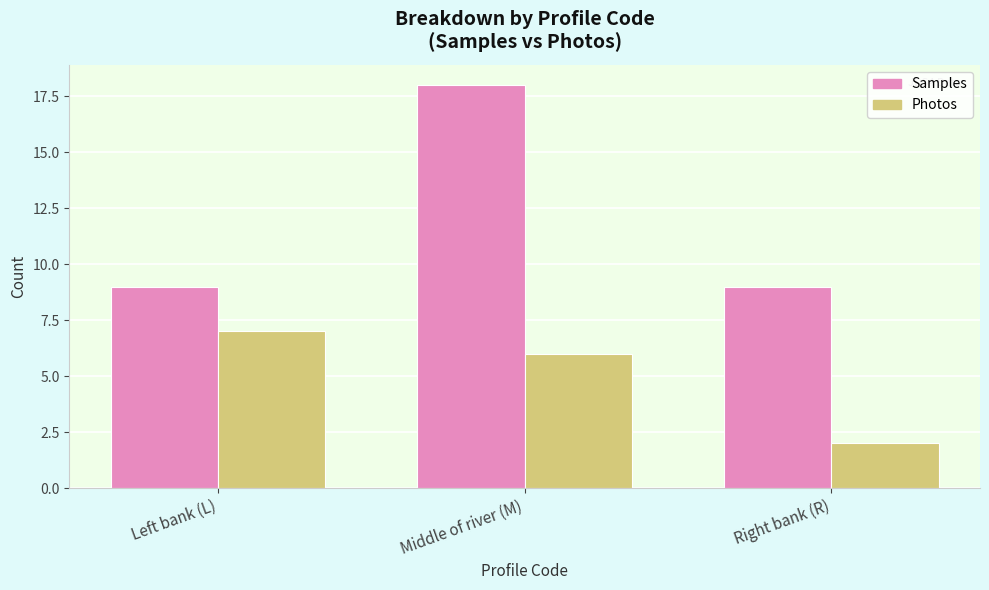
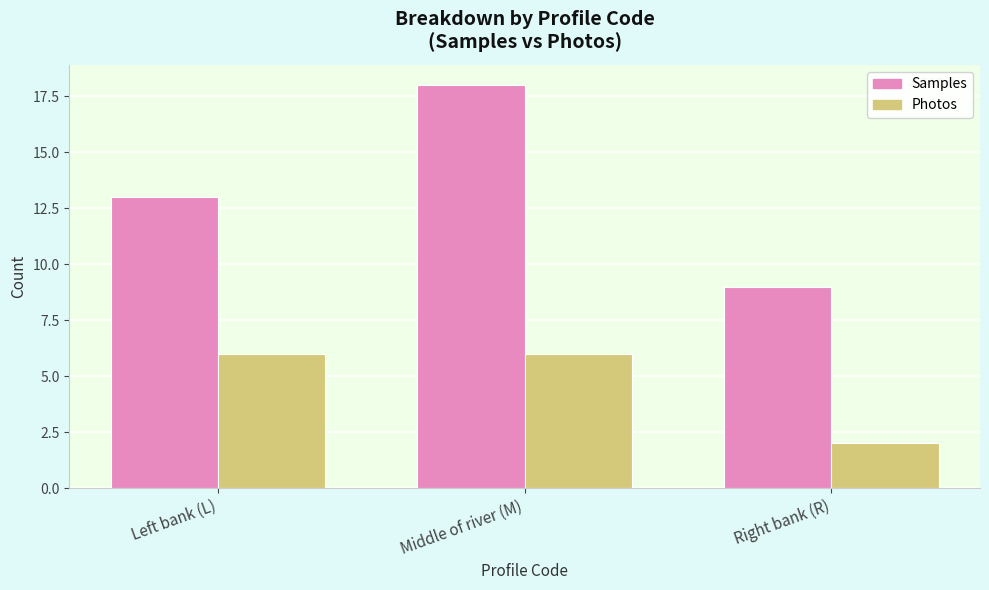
  {
    "Samples": {
-     "Left bank (L)": 9,
+     "Left bank (L)": 13,
      "Middle of river (M)": 18,
      "Right bank (R)": 9
    },
    "Photos": {
-     "Left bank (L)": 7,
+     "Left bank (L)": 6,
      "Middle of river (M)": 6,
      "Right bank (R)": 2
    }
  }
